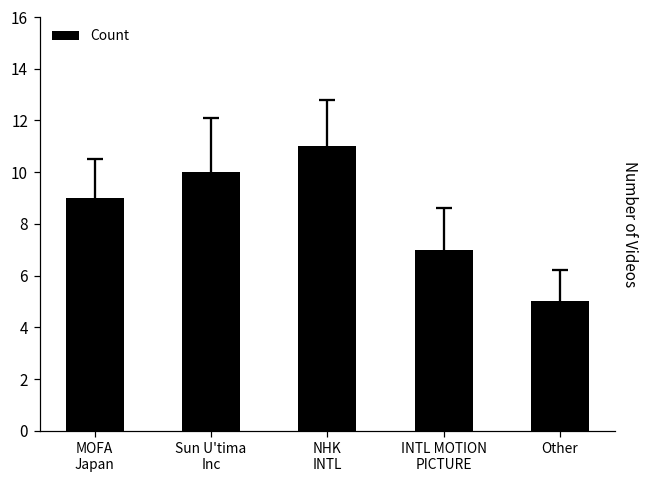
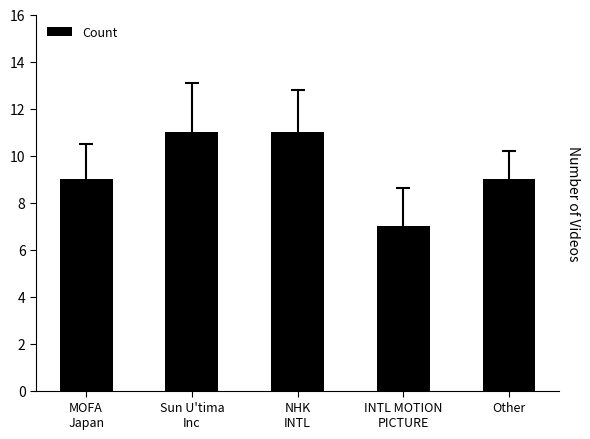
  {
    "Count": {
      "MOFA Japan": 9,
-     "Sun U'tima Inc": 10,
+     "Sun U'tima Inc": 11,
      "NHK INTL": 11,
      "INTL MOTION PICTURE": 7,
-     "Other": 5
+     "Other": 9
    }
  }
